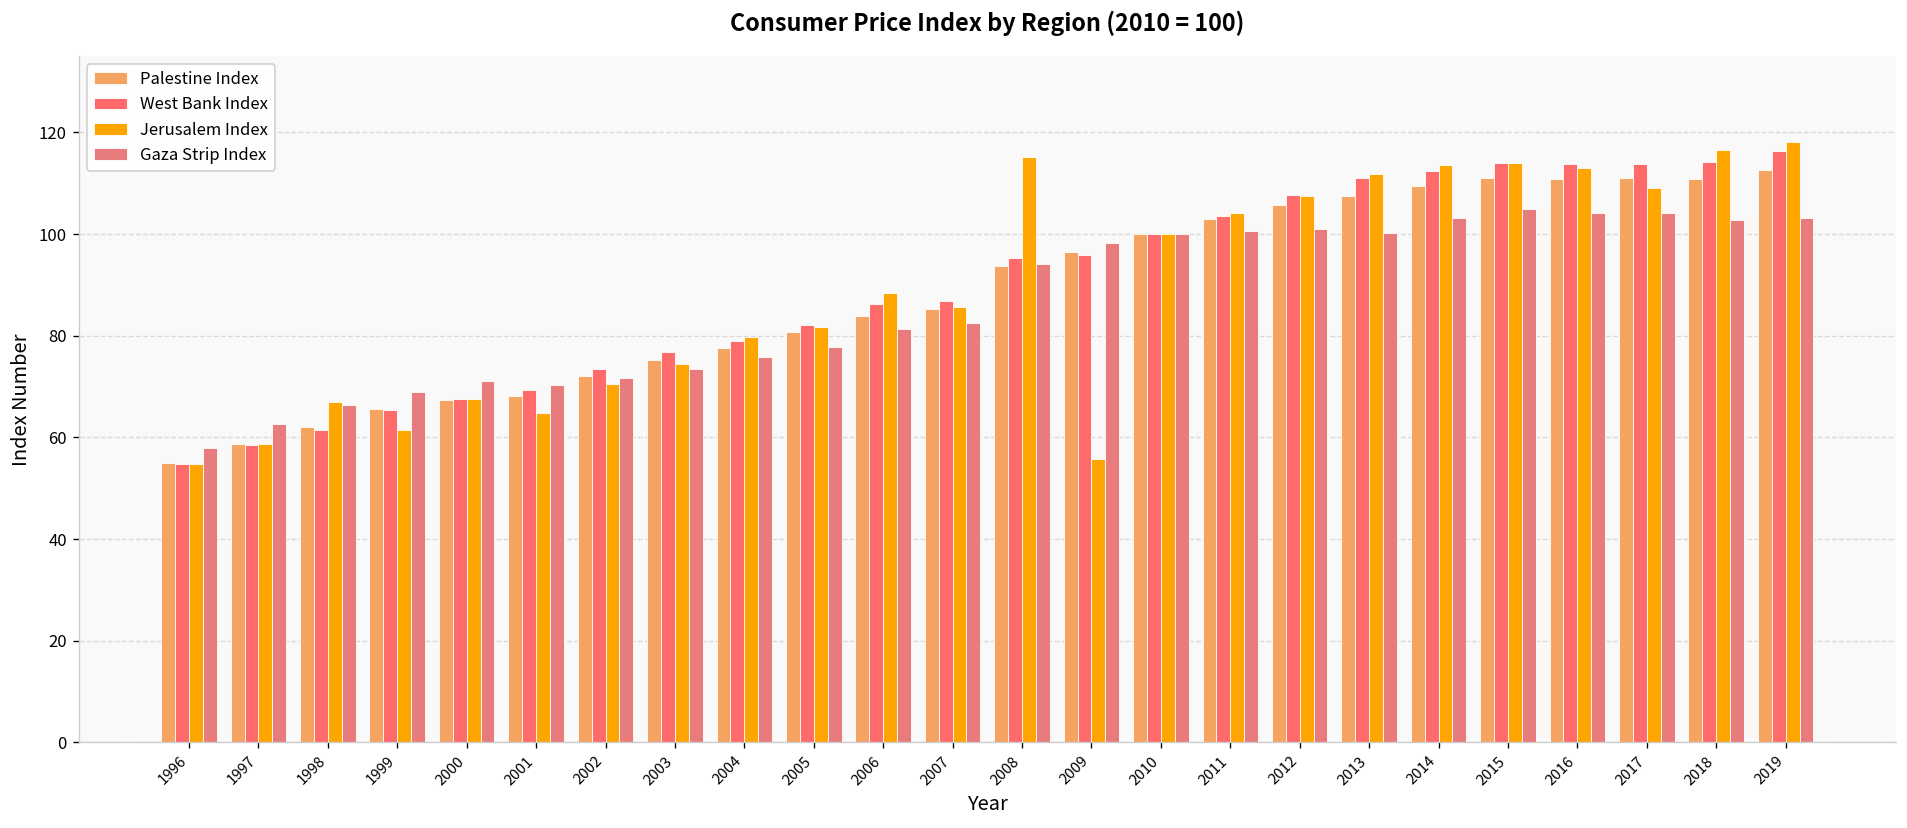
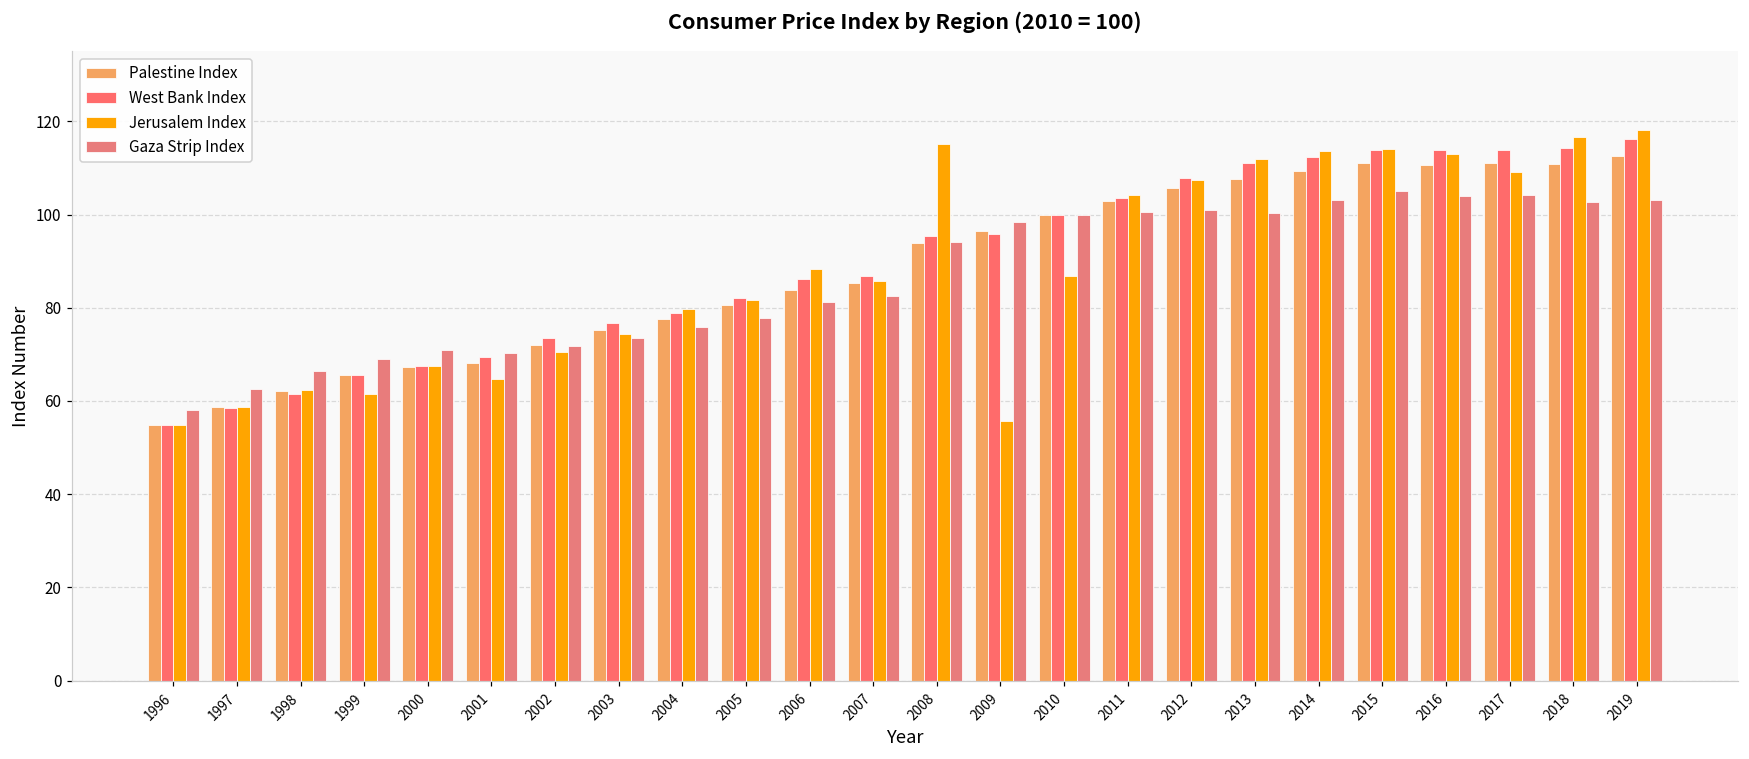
  {
    "Jerusalem Index": {
      "1996": 55,
      "1997": 59,
-     "1998": 67,
+     "1998": 62,
      "1999": 61,
      "2000": 68,
      "2001": 65,
      "2002": 71,
      "2003": 74,
      "2004": 80,
      "2005": 82,
      "2006": 88,
      "2007": 86,
      "2008": 115,
      "2009": 56,
-     "2010": 100,
+     "2010": 87,
      "2011": 104,
      "2012": 108,
      "2013": 112,
      "2014": 114,
      "2015": 114,
      "2016": 113,
      "2017": 109,
      "2018": 117,
      "2019": 118
    }
  }
